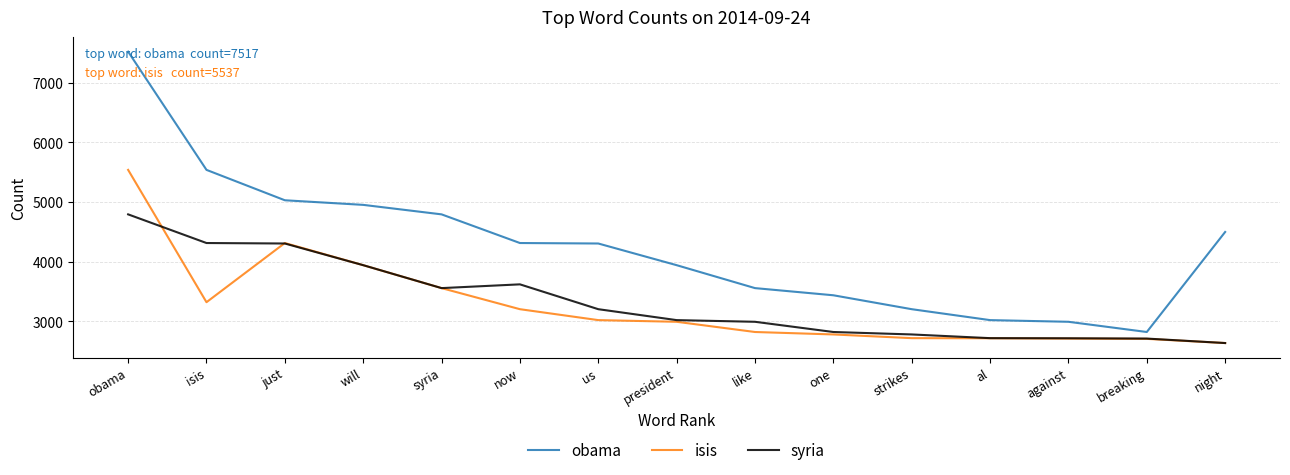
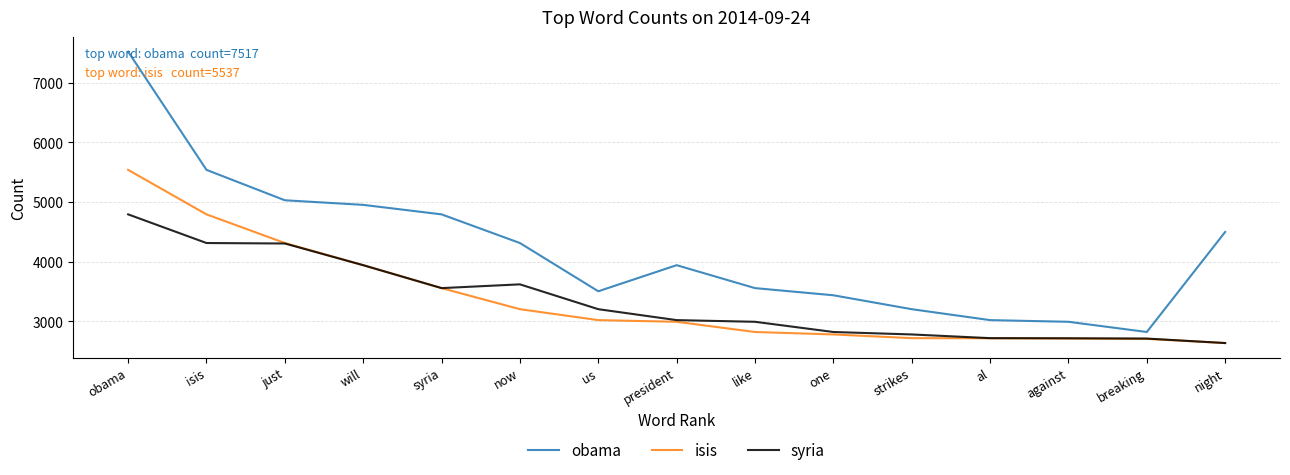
  {
    "obama": {
      "isis": 5500,
      "just": 5000,
      "will": 5000,
      "syria": 4800,
      "now": 4300,
-     "us": 4300,
+     "us": 3500,
      "president": 3900,
      "like": 3600,
      "one": 3400,
      "strikes": 3200,
      "al": 3000,
      "against": 3000,
      "breaking": 2800,
      "night": 4500
    },
    "isis": {
      "obama": 5500,
-     "isis": 3300,
+     "isis": 4800,
      "now": 3200,
      "us": 3000,
      "like": 2800,
      "strikes": 2700
    },
    "syria": {
      "obama": 4800,
      "isis": 4300,
      "now": 3600,
      "us": 3200,
      "like": 3000,
      "strikes": 2800
    }
  }
